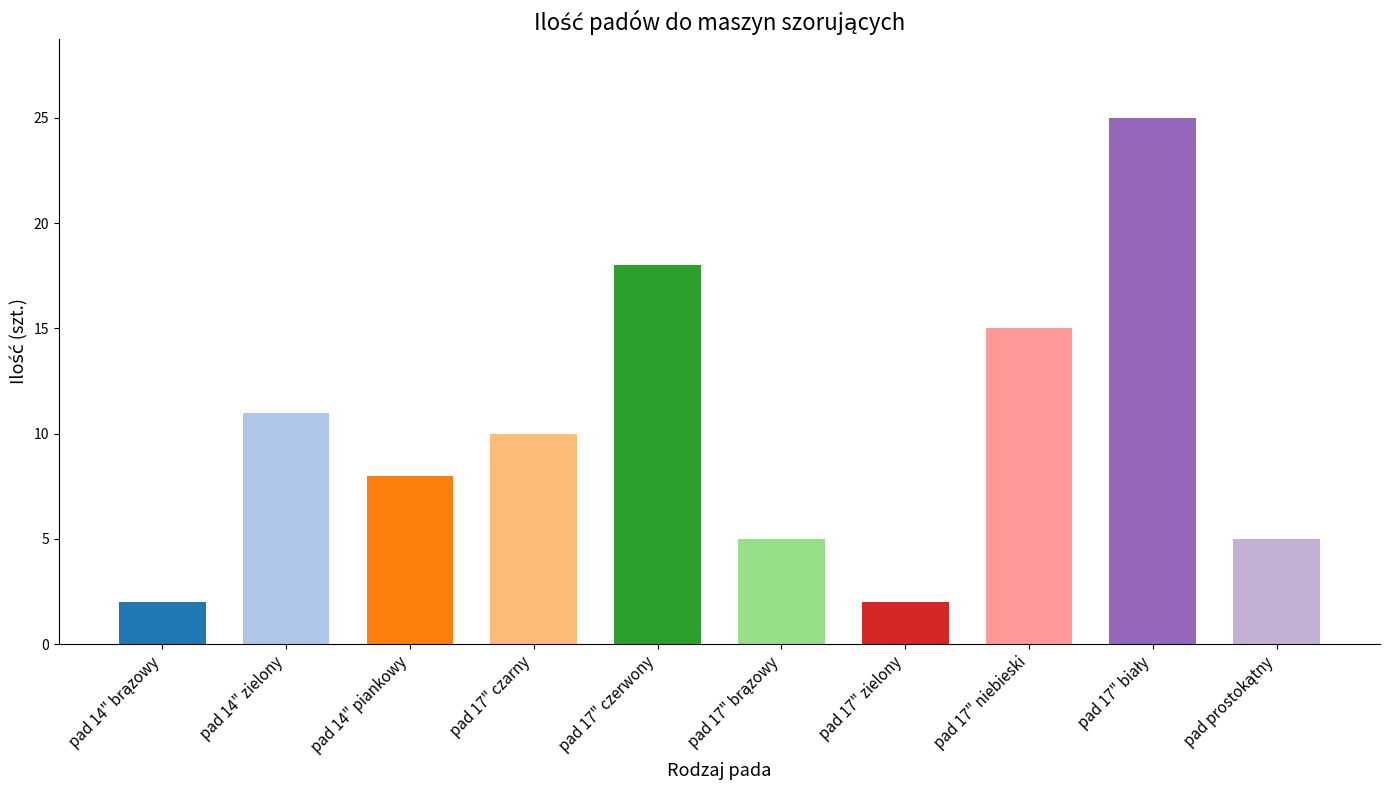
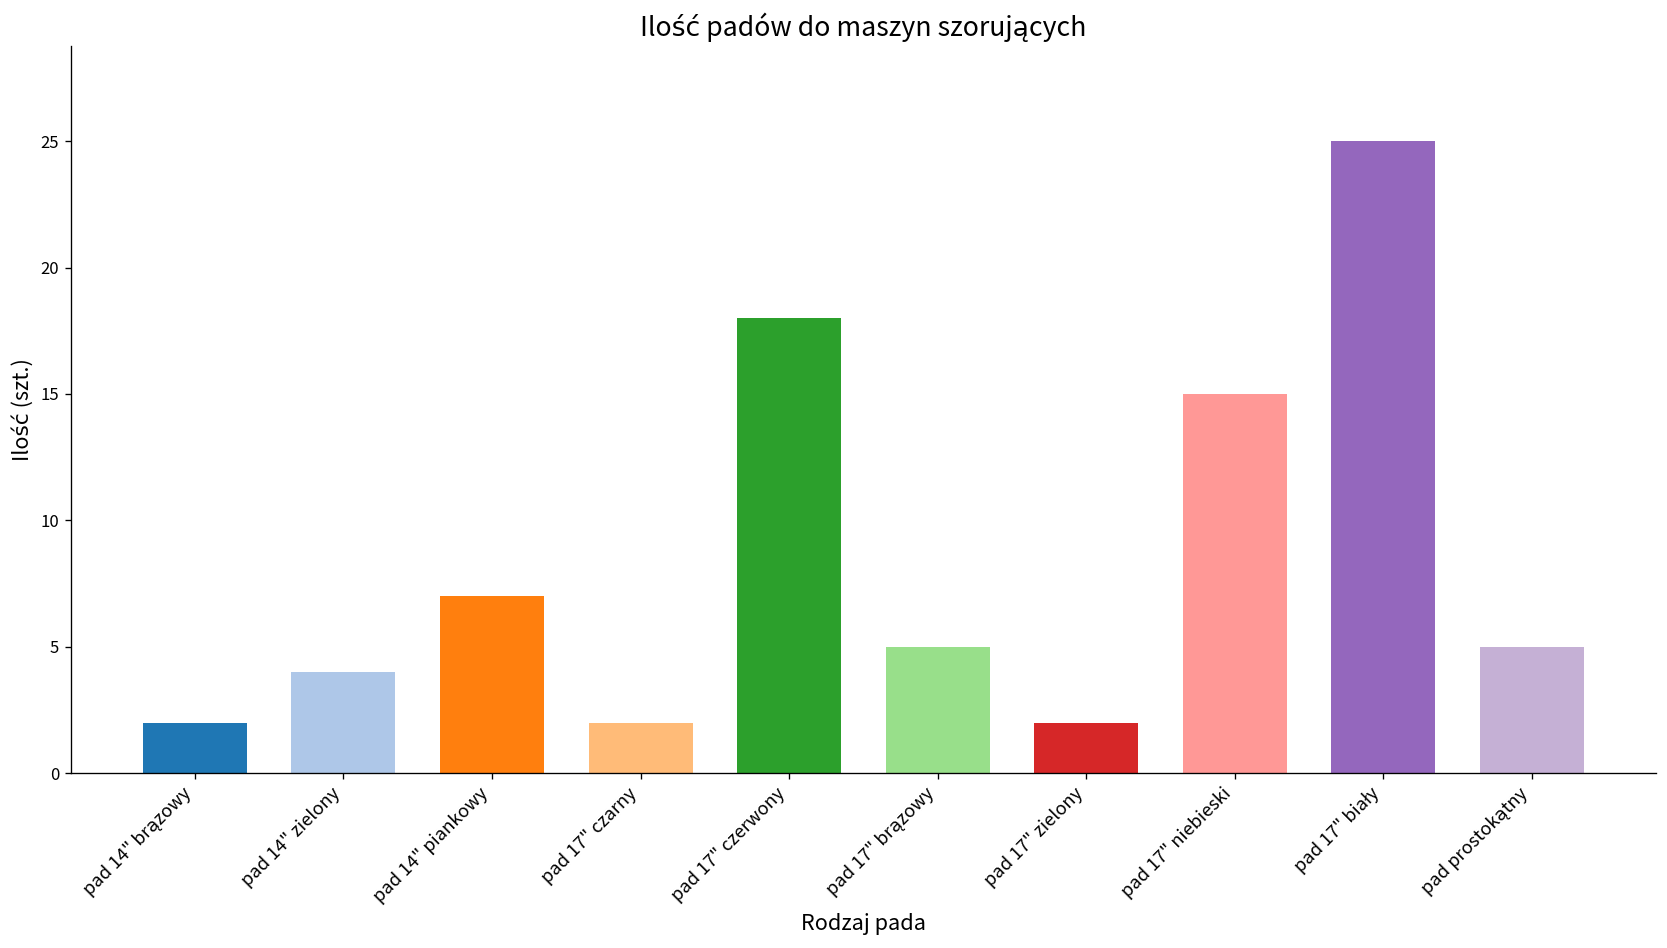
  {
    "pad 14\" brązowy": 2,
-   "pad 14\" zielony": 11,
-   "pad 14\" piankowy": 8,
-   "pad 17\" czarny": 10,
+   "pad 14\" zielony": 4,
+   "pad 14\" piankowy": 7,
+   "pad 17\" czarny": 2,
    "pad 17\" czerwony": 18,
    "pad 17\" brązowy": 5,
    "pad 17\" zielony": 2,
    "pad 17\" niebieski": 15,
    "pad 17\" biały": 25,
    "pad prostokątny": 5
  }
